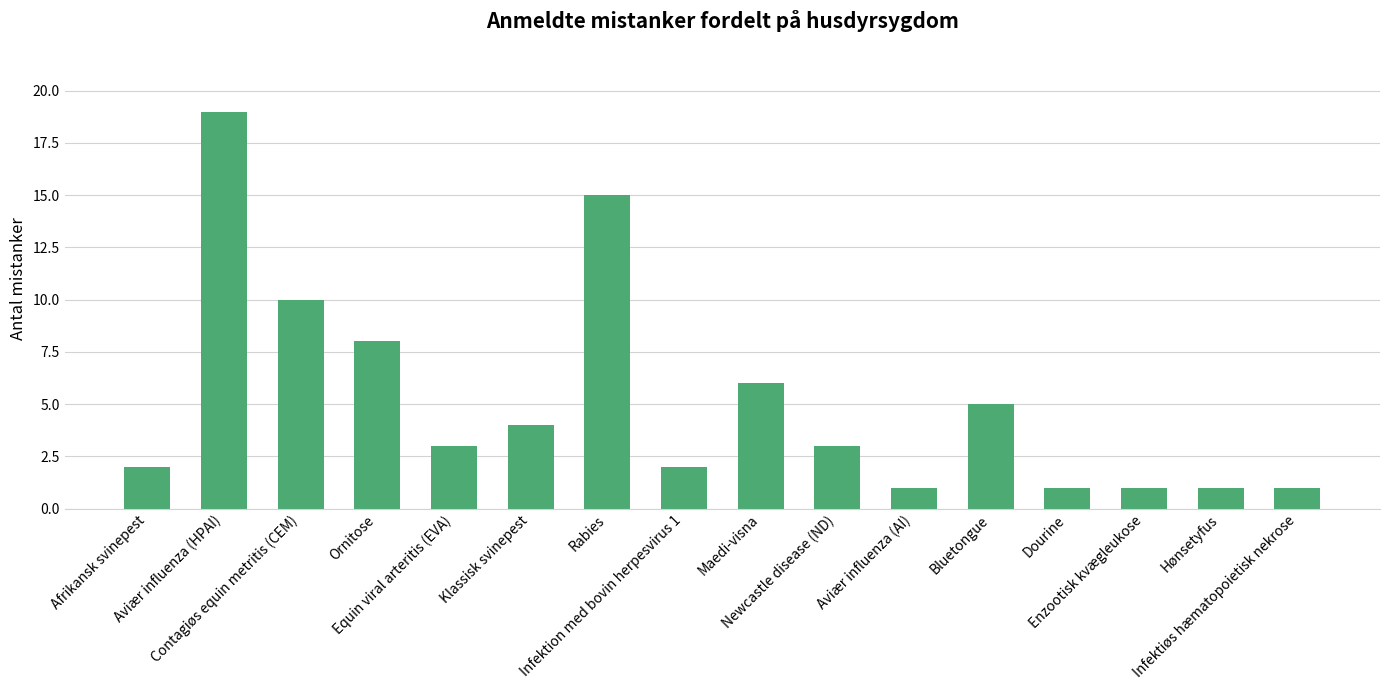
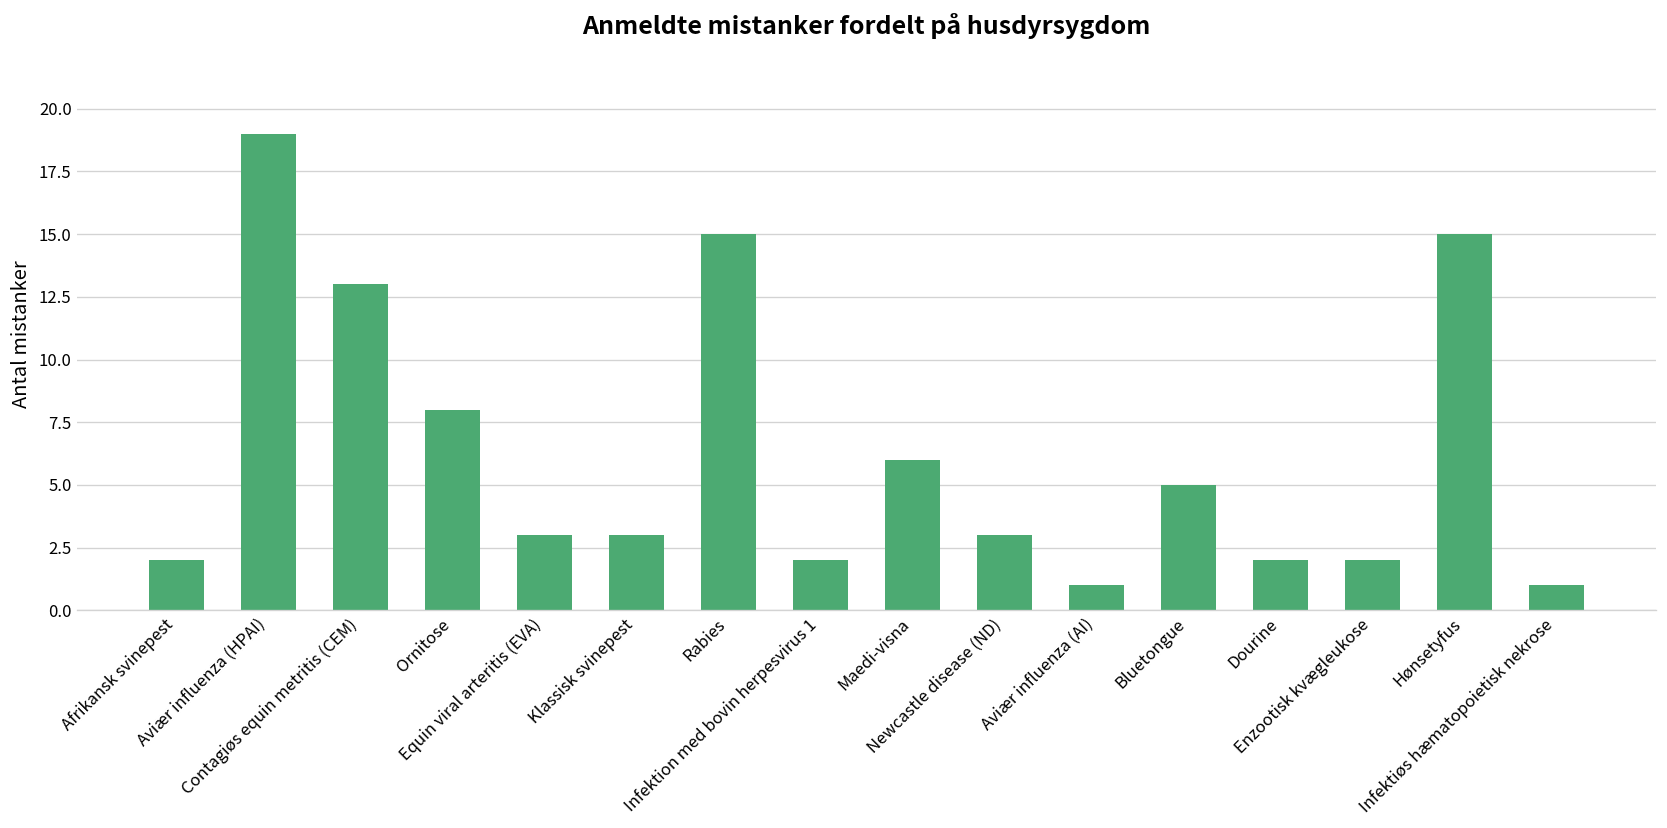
  {
    "Afrikansk svinepest": 2,
    "Aviær influenza (HPAI)": 19,
-   "Contagiøs equin metritis (CEM)": 10,
+   "Contagiøs equin metritis (CEM)": 13,
    "Ornitose": 8,
    "Equin viral arteritis (EVA)": 3,
-   "Klassisk svinepest": 4,
+   "Klassisk svinepest": 3,
    "Rabies": 15,
    "Infektion med bovin herpesvirus 1": 2,
    "Maedi-visna": 6,
    "Newcastle disease (ND)": 3,
    "Aviær influenza (AI)": 1,
    "Bluetongue": 5,
-   "Dourine": 1,
-   "Enzootisk kvægleukose": 1,
-   "Hønsetyfus": 1,
+   "Dourine": 2,
+   "Enzootisk kvægleukose": 2,
+   "Hønsetyfus": 15,
    "Infektiøs hæmatopoietisk nekrose": 1
  }
